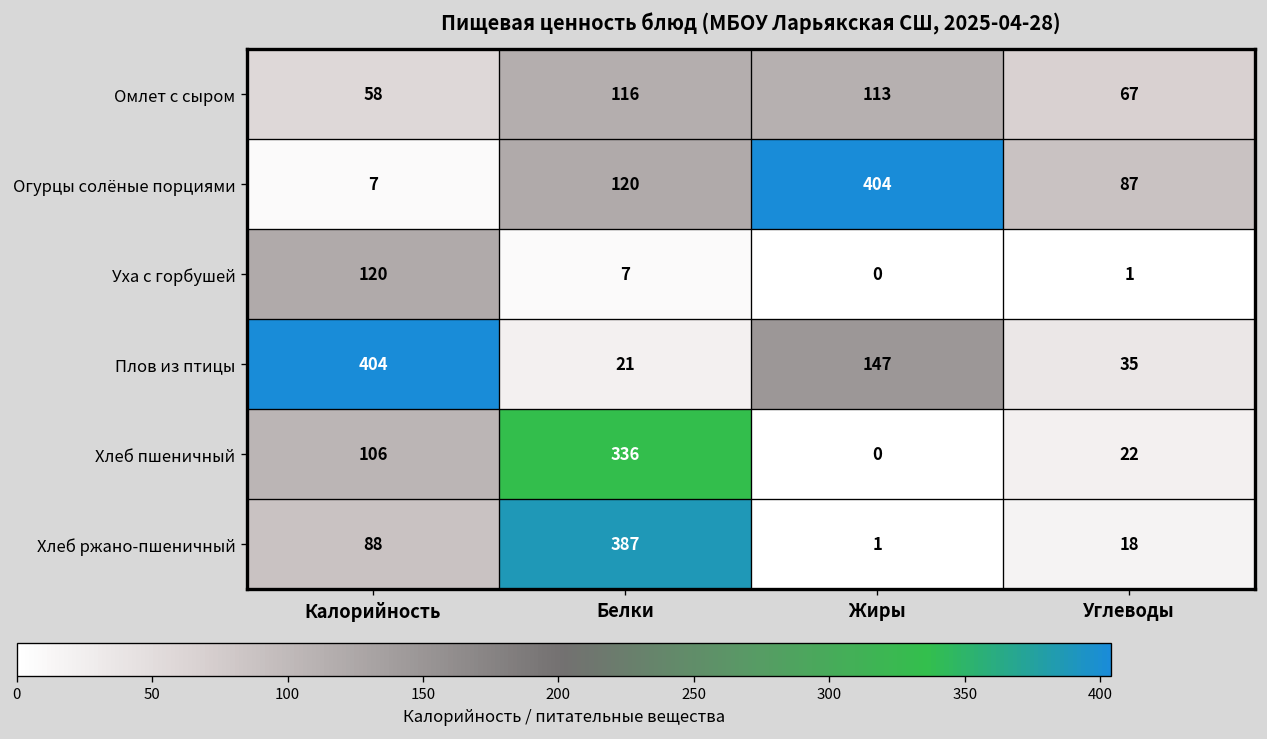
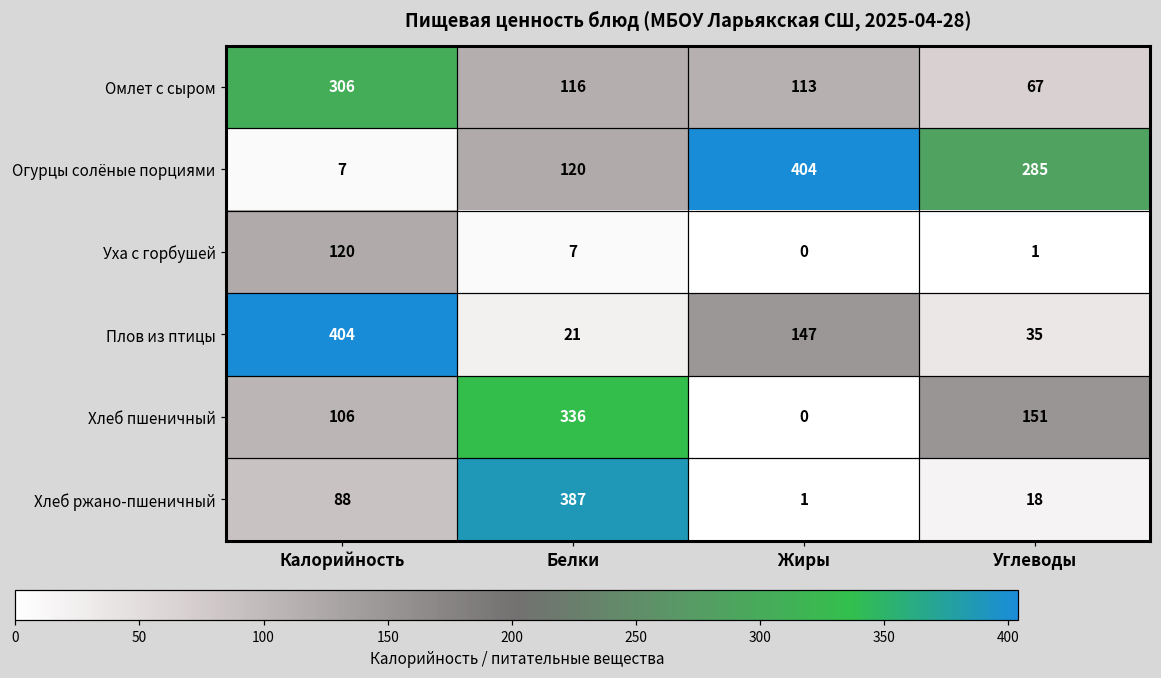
  {
    "Омлет с сыром": {
-     "Калорийность": 58,
+     "Калорийность": 306,
      "Белки": 116,
      "Жиры": 113,
      "Углеводы": 67
    },
    "Огурцы солёные порциями": {
      "Калорийность": 7,
      "Белки": 120,
      "Жиры": 404,
-     "Углеводы": 87
+     "Углеводы": 285
    },
    "Уха с горбушей": {
      "Калорийность": 120,
      "Белки": 7,
      "Жиры": 0,
      "Углеводы": 1
    },
    "Плов из птицы": {
      "Калорийность": 404,
      "Белки": 21,
      "Жиры": 147,
      "Углеводы": 35
    },
    "Хлеб пшеничный": {
      "Калорийность": 106,
      "Белки": 336,
      "Жиры": 0,
-     "Углеводы": 22
+     "Углеводы": 151
    },
    "Хлеб ржано-пшеничный": {
      "Калорийность": 88,
      "Белки": 387,
      "Жиры": 1,
      "Углеводы": 18
    }
  }
